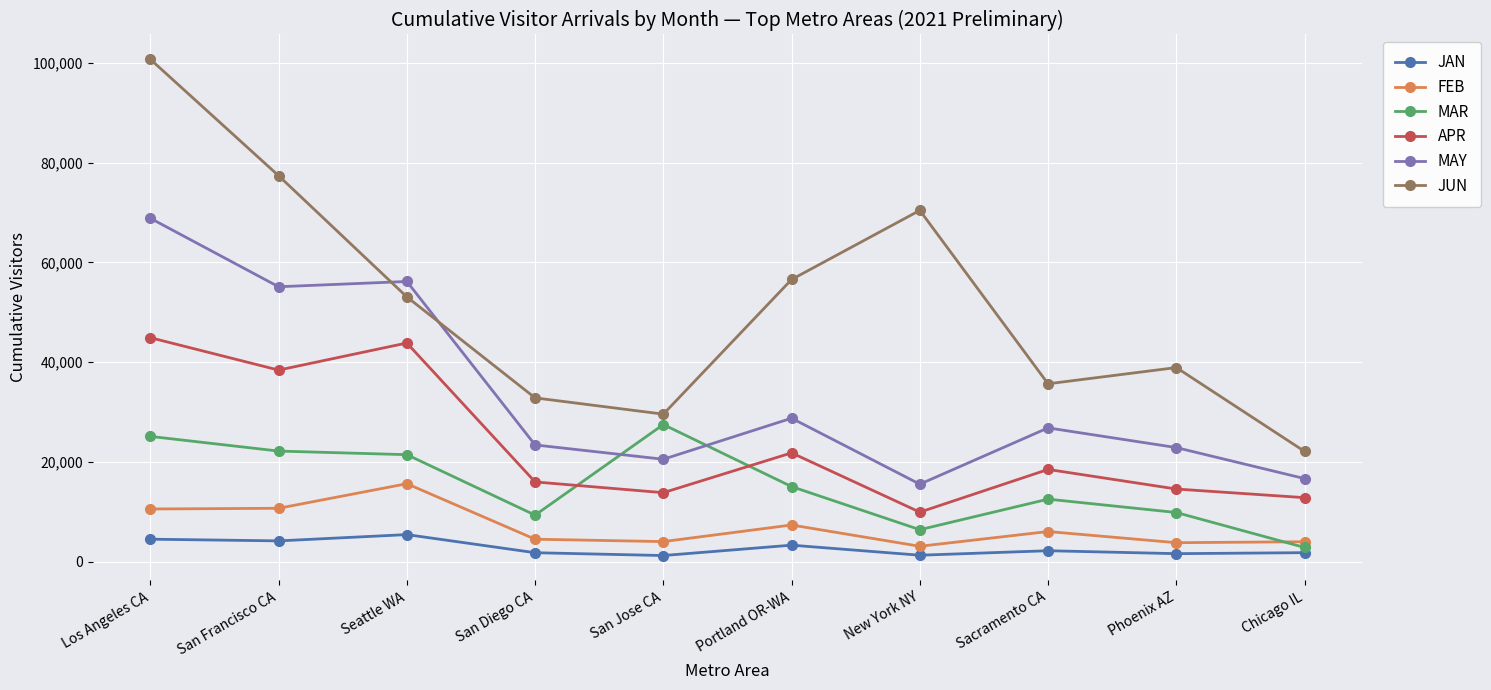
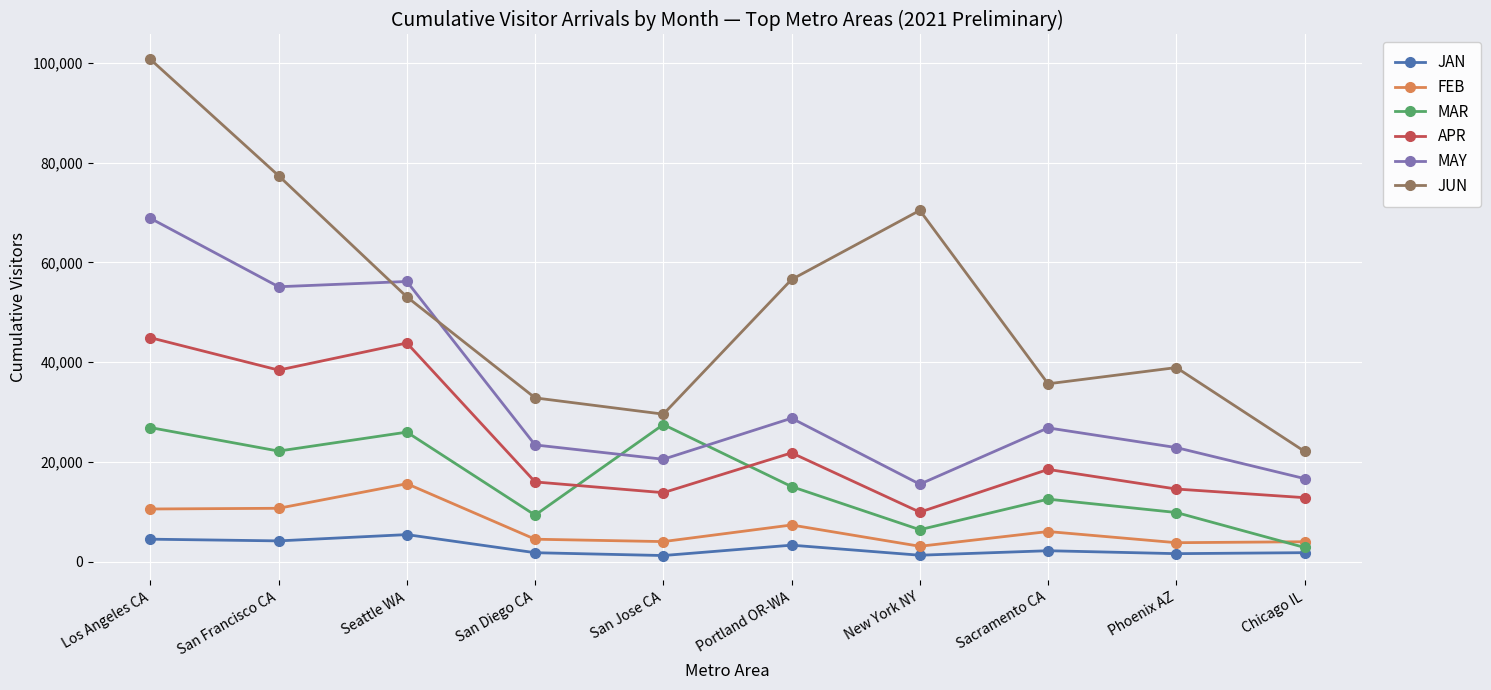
  {
    "MAR": {
-     "Los Angeles CA": "25,000",
+     "Los Angeles CA": "27,000",
      "San Francisco CA": "22,000",
-     "Seattle WA": "21,000",
+     "Seattle WA": "26,000",
      "San Diego CA": "9,000",
      "San Jose CA": "27,000",
      "Portland OR-WA": "15,000",
      "New York NY": "6,000",
      "Sacramento CA": "13,000",
      "Phoenix AZ": "10,000",
      "Chicago IL": "3,000"
    },
    "JUN": {
      "Los Angeles CA": "101,000",
      "San Francisco CA": "77,000",
      "Seattle WA": "53,000",
      "San Diego CA": "33,000",
      "San Jose CA": "30,000",
      "Portland OR-WA": "57,000",
      "New York NY": "70,000",
      "Sacramento CA": "36,000",
      "Phoenix AZ": "39,000",
      "Chicago IL": "22,000"
    }
  }
